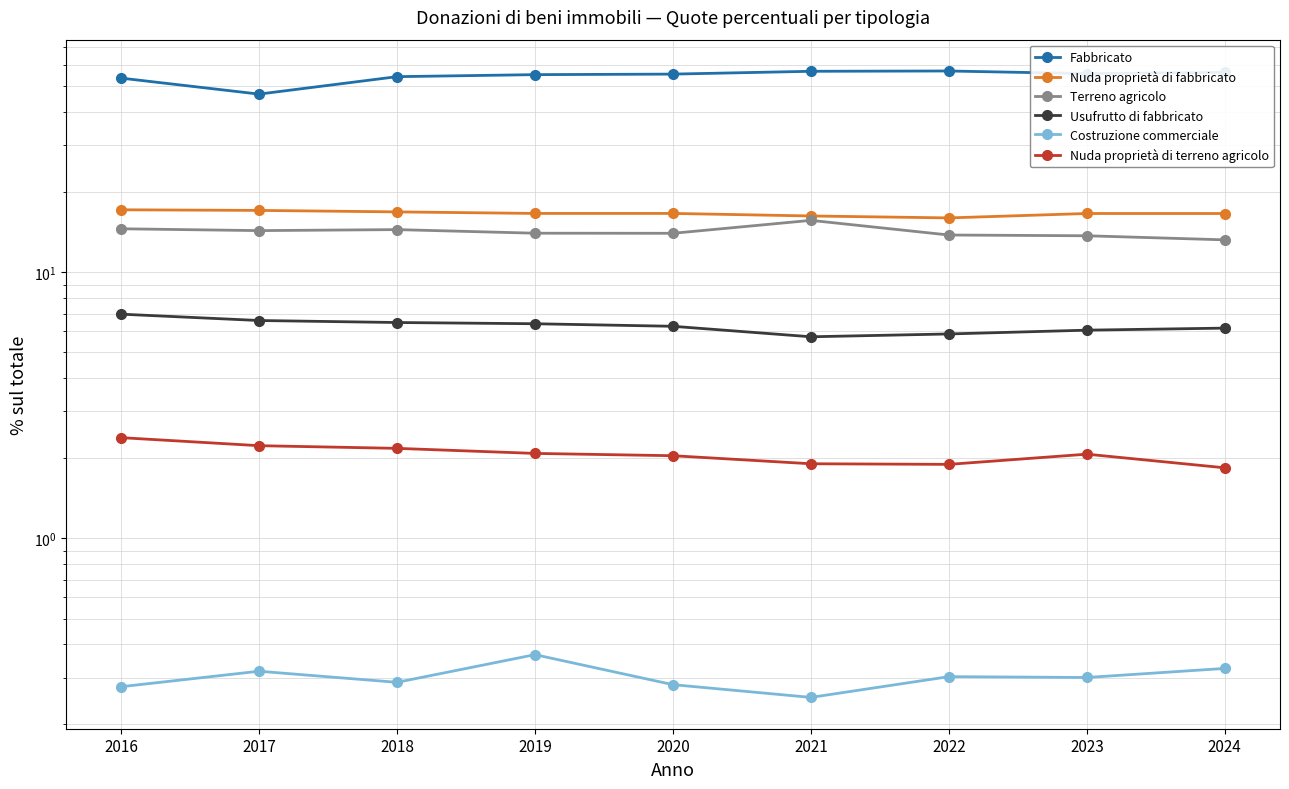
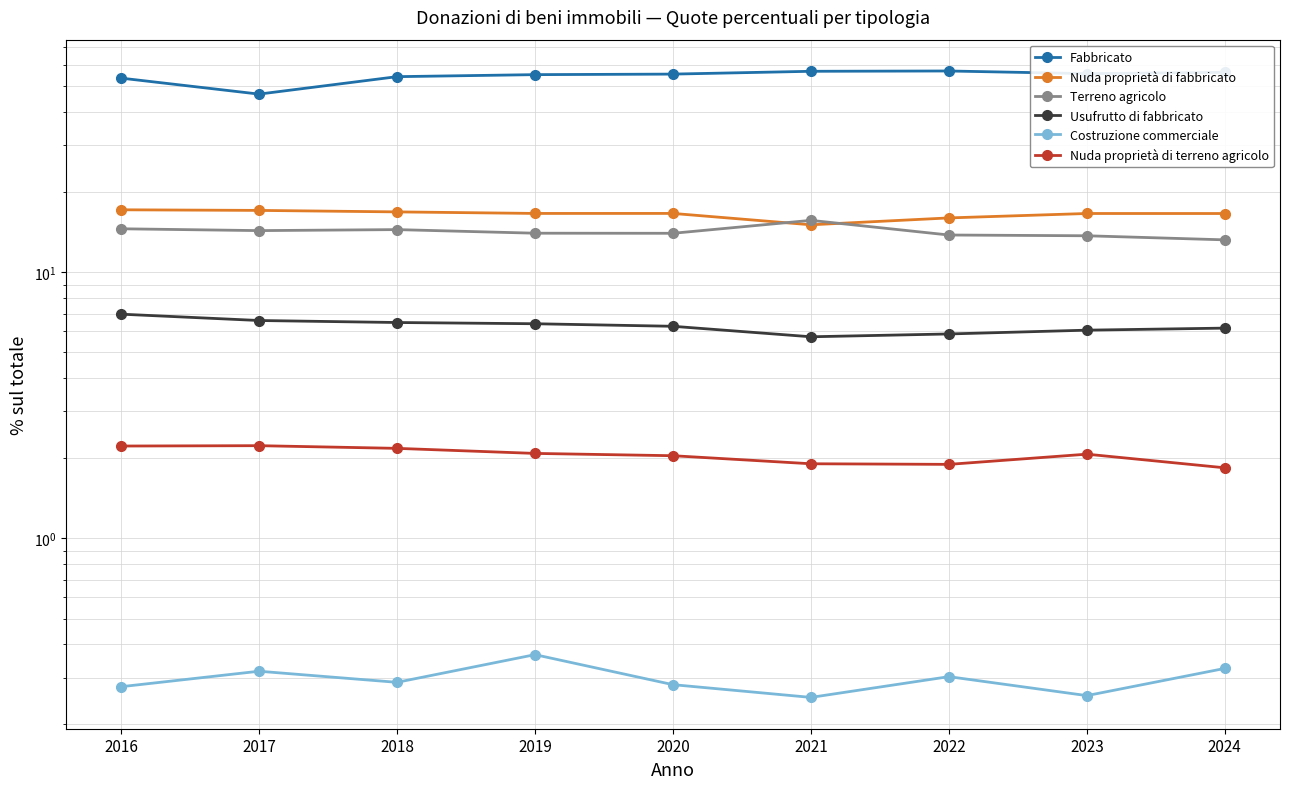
  {
    "Fabbricato": {
      "2016": 54,
      "2017": 47,
      "2018": 54,
      "2019": 55,
      "2020": 56,
      "2021": 57,
      "2022": 57
    },
    "Nuda proprietà di fabbricato": {
      "2016": 17,
      "2017": 17,
      "2018": 17,
      "2019": 17,
      "2020": 17,
-     "2021": 16,
+     "2021": 15,
      "2022": 16,
      "2023": 17,
      "2024": 17
    },
    "Terreno agricolo": {
      "2016": 15,
      "2017": 14,
      "2018": 14,
      "2019": 14,
      "2020": 14,
      "2021": 16,
      "2022": 14,
      "2023": 14,
      "2024": 13
    },
    "Usufrutto di fabbricato": {
      "2016": 7.0,
      "2017": 6.6,
      "2018": 6.5,
      "2019": 6.4,
      "2020": 6.3,
      "2021": 5.7,
      "2022": 5.9,
      "2023": 6.1,
      "2024": 6.2
    },
    "Costruzione commerciale": {
      "2016": 0.28,
      "2017": 0.32,
      "2018": 0.29,
      "2019": 0.37,
      "2020": 0.28,
      "2021": 0.25,
      "2022": 0.30,
-     "2023": 0.30,
+     "2023": 0.26,
      "2024": 0.32
    },
    "Nuda proprietà di terreno agricolo": {
-     "2016": 2.4,
+     "2016": 2.2,
      "2017": 2.2,
      "2018": 2.2,
      "2019": 2.1,
      "2020": 2.0,
      "2021": 1.9,
      "2022": 1.9,
      "2023": 2.1,
      "2024": 1.8
    }
  }
